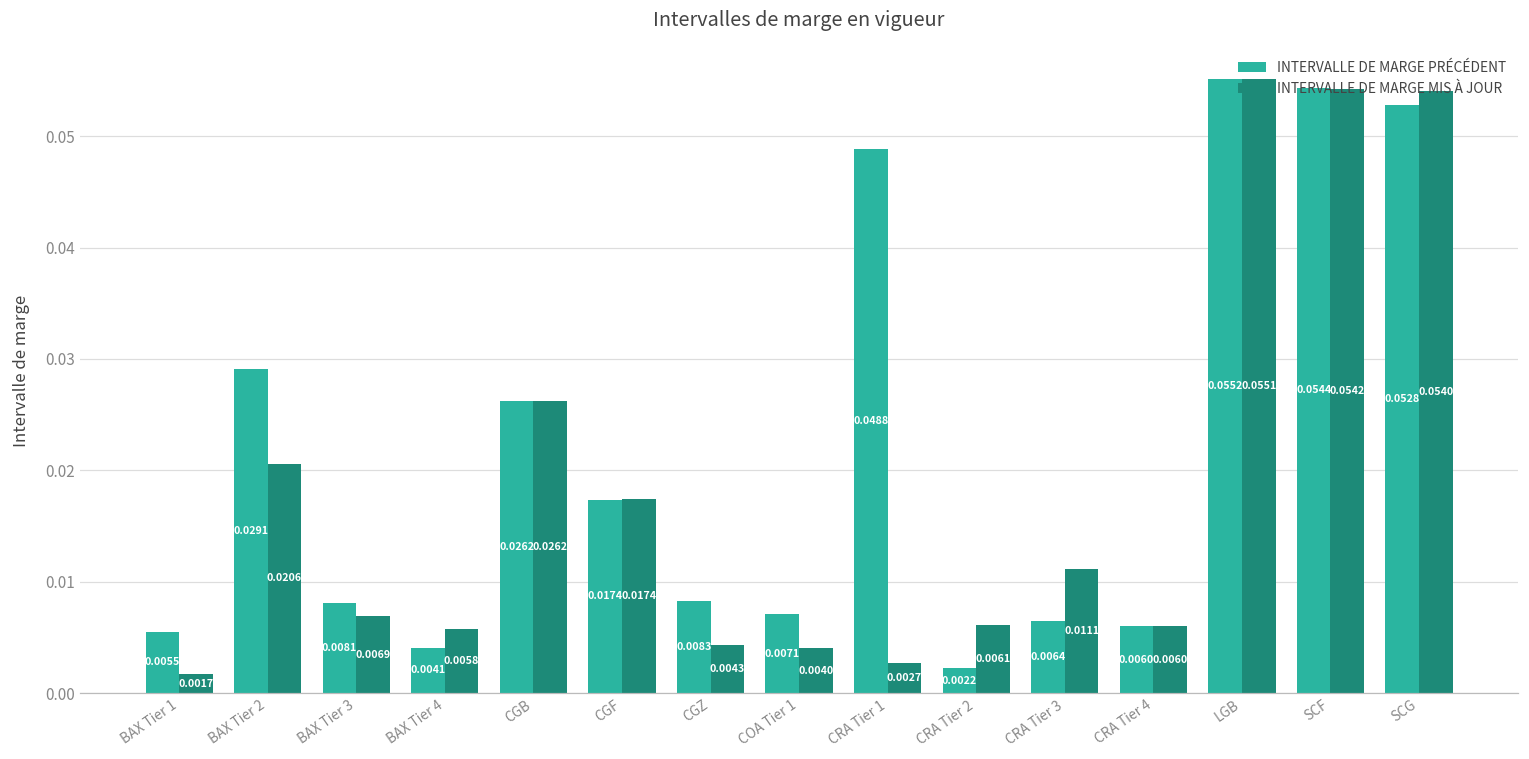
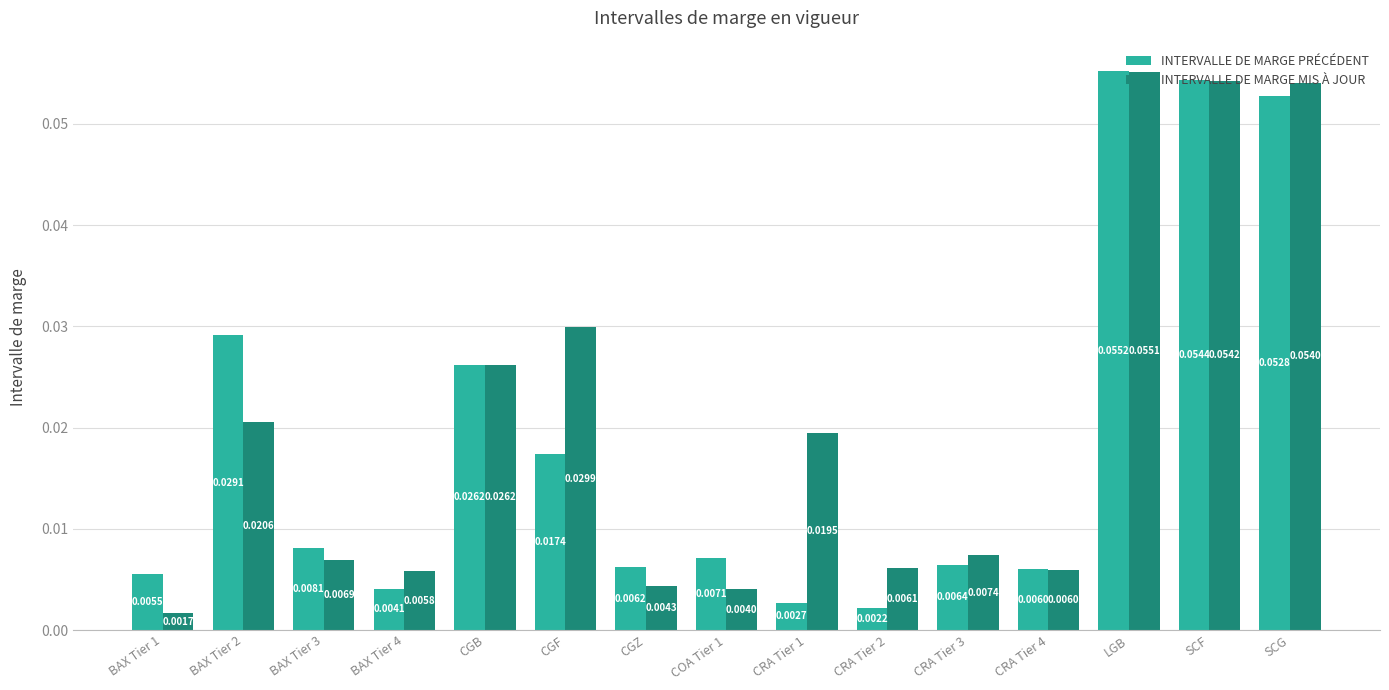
  {
    "INTERVALLE DE MARGE PRÉCÉDENT": {
      "BAX Tier 1": 0.0055,
      "BAX Tier 2": 0.0291,
      "BAX Tier 3": 0.0081,
      "BAX Tier 4": 0.0041,
      "CGB": 0.0262,
      "CGF": 0.0174,
-     "CGZ": 0.0083,
+     "CGZ": 0.0062,
      "COA Tier 1": 0.0071,
-     "CRA Tier 1": 0.0488,
+     "CRA Tier 1": 0.0027,
      "CRA Tier 2": 0.0022,
      "CRA Tier 3": 0.0064,
      "CRA Tier 4": 0.0060,
      "LGB": 0.0552,
      "SCF": 0.0544,
      "SCG": 0.0528
    },
    "INTERVALLE DE MARGE MIS À JOUR": {
      "BAX Tier 1": 0.0017,
      "BAX Tier 2": 0.0206,
      "BAX Tier 3": 0.0069,
      "BAX Tier 4": 0.0058,
      "CGB": 0.0262,
-     "CGF": 0.0174,
+     "CGF": 0.0299,
      "CGZ": 0.0043,
      "COA Tier 1": 0.0040,
-     "CRA Tier 1": 0.0027,
+     "CRA Tier 1": 0.0195,
      "CRA Tier 2": 0.0061,
-     "CRA Tier 3": 0.0111,
+     "CRA Tier 3": 0.0074,
      "CRA Tier 4": 0.0060,
      "LGB": 0.0551,
      "SCF": 0.0542,
      "SCG": 0.0540
    }
  }
